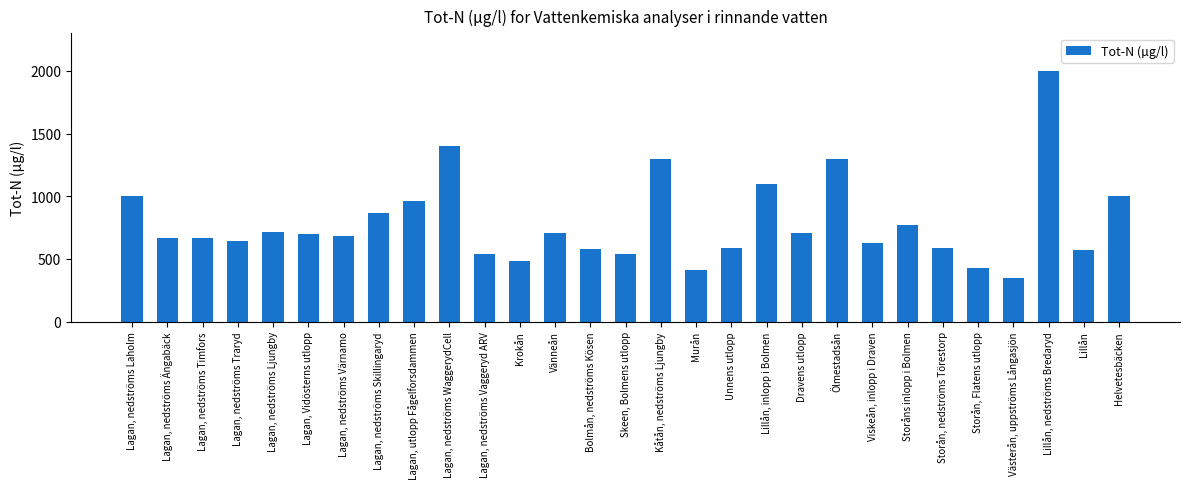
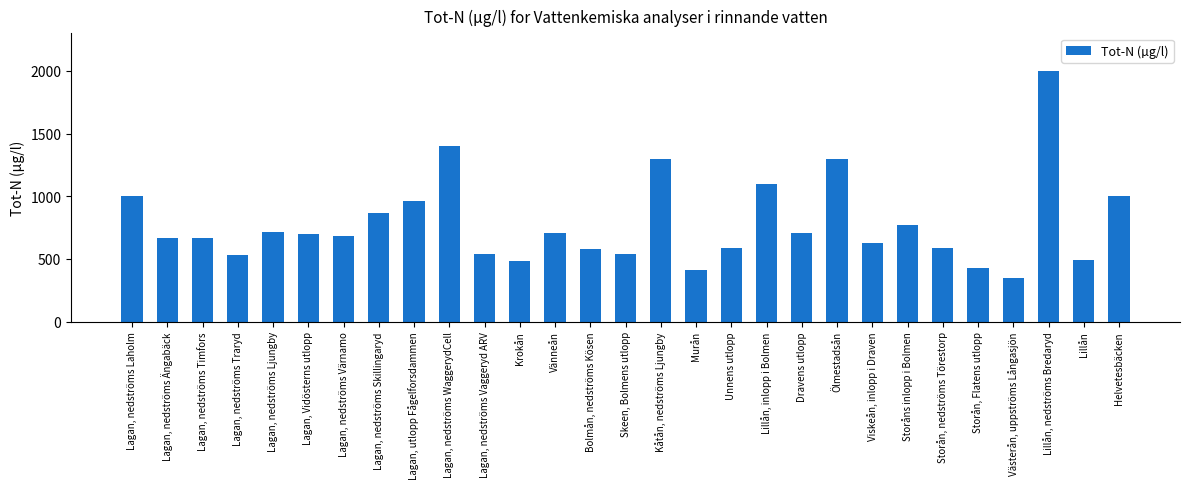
  {
    "Lagan, nedströms Laholm": 1000,
    "Lagan, nedströms Ängabäck": 670,
    "Lagan, nedströms Timfors": 670,
-   "Lagan, nedströms Traryd": 640,
+   "Lagan, nedströms Traryd": 530,
    "Lagan, nedströms Ljungby": 720,
    "Lagan, Vidösterns utlopp": 700,
    "Lagan, nedströms Värnamo": 680,
    "Lagan, nedströms Skillingaryd": 870,
    "Lagan, utlopp Fågelforsdammen": 960,
    "Lagan, nedströms WaggerydCell": 1400,
    "Lagan, nedströms Vaggeryd ARV": 540,
    "Krokån": 480,
    "Vänneån": 710,
    "Bolmån, nedströms Kösen": 580,
    "Skeen, Bolmens utlopp": 540,
    "Kåtån, nedströms Ljungby": 1300,
    "Murån": 410,
    "Unnens utlopp": 590,
    "Lillån, inlopp i Bolmen": 1100,
    "Dravens utlopp": 710,
    "Ölmestadsån": 1300,
    "Viskeån, inlopp i Draven": 630,
    "Storåns inlopp i Bolmen": 770,
    "Storån, nedströms Törestorp": 590,
    "Storån, Flatens utlopp": 430,
    "Västerån, uppströms Långasjön": 350,
    "Lillån, nedströms Bredaryd": 2000,
-   "Lillån": 570,
+   "Lillån": 490,
    "Helvetesbäcken": 1000
  }
